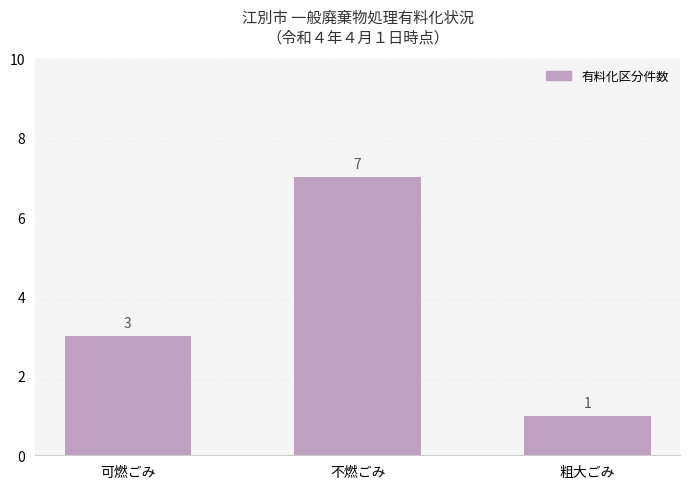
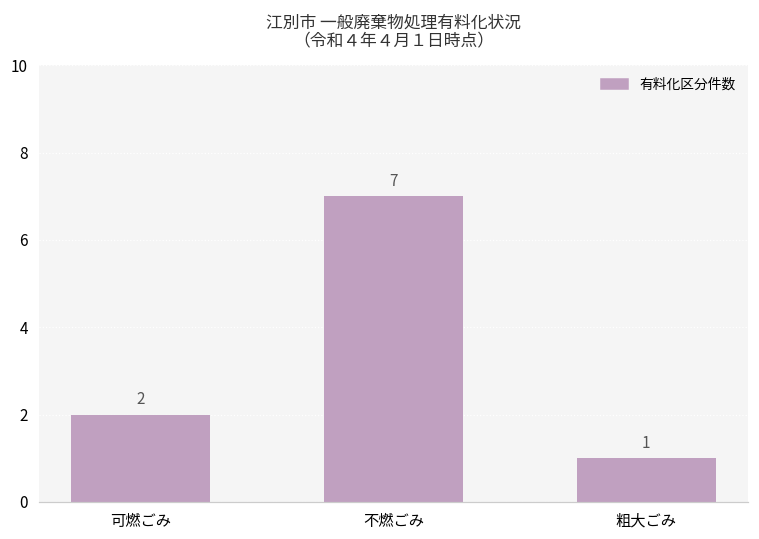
  {
-   "可燃ごみ": 3,
+   "可燃ごみ": 2,
    "不燃ごみ": 7,
    "粗大ごみ": 1
  }
